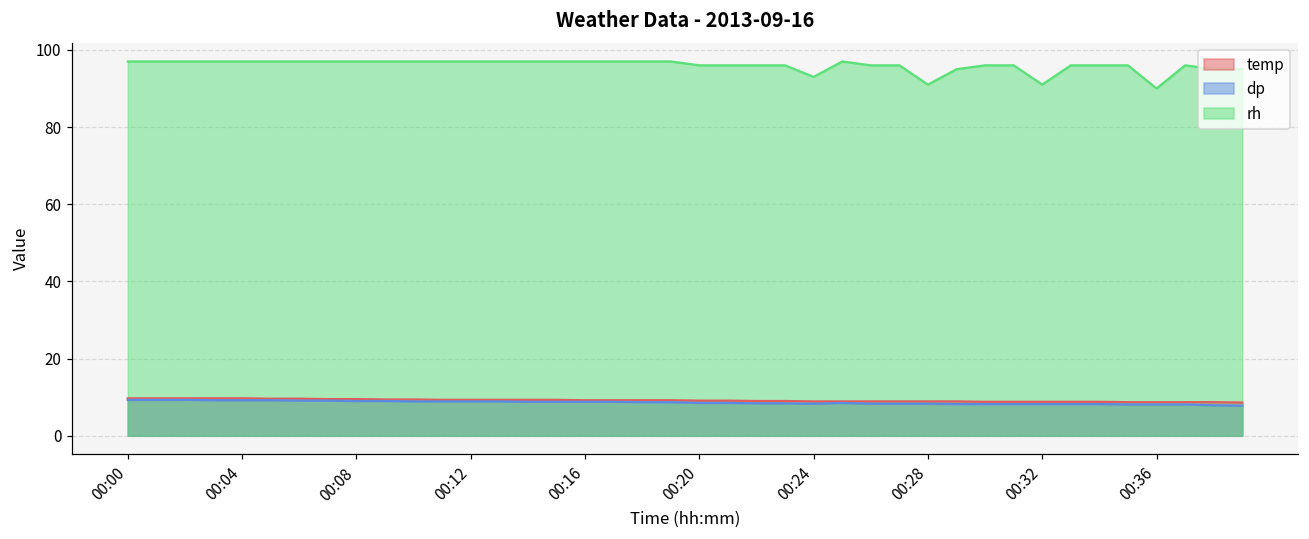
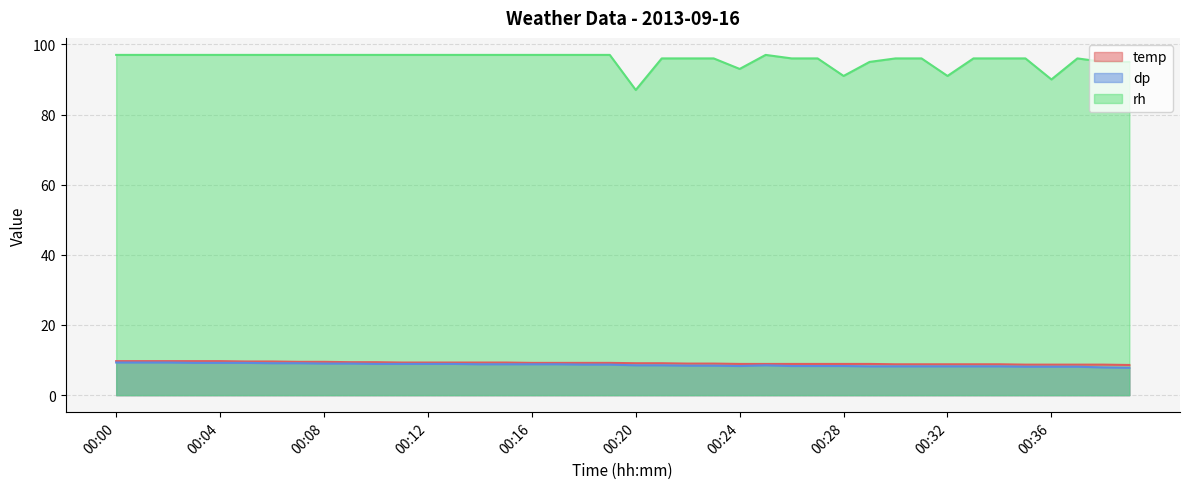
  {
    "rh": {
      "00:00": 97,
      "00:04": 97,
      "00:08": 97,
      "00:12": 97,
      "00:16": 97,
-     "00:20": 96,
+     "00:20": 87,
      "00:24": 93,
      "00:28": 91,
      "00:32": 91,
      "00:36": 90
    }
  }
